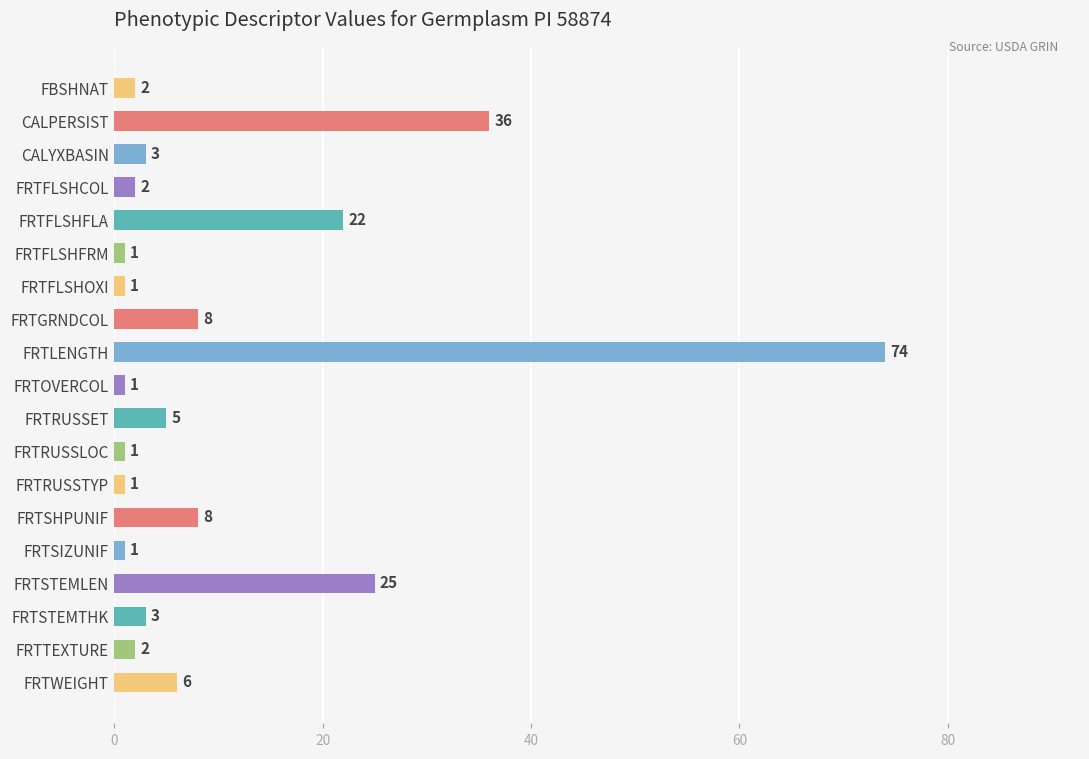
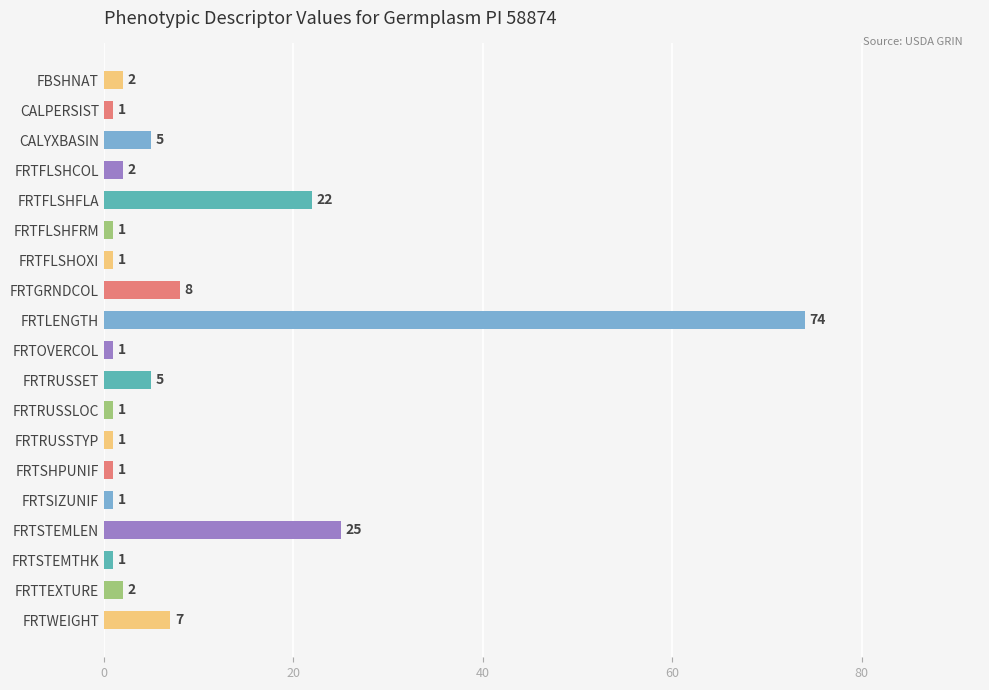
  {
    "FBSHNAT": 2,
-   "CALPERSIST": 36,
-   "CALYXBASIN": 3,
+   "CALPERSIST": 1,
+   "CALYXBASIN": 5,
    "FRTFLSHCOL": 2,
    "FRTFLSHFLA": 22,
    "FRTFLSHFRM": 1,
    "FRTFLSHOXI": 1,
    "FRTGRNDCOL": 8,
    "FRTLENGTH": 74,
    "FRTOVERCOL": 1,
    "FRTRUSSET": 5,
    "FRTRUSSLOC": 1,
    "FRTRUSSTYP": 1,
-   "FRTSHPUNIF": 8,
+   "FRTSHPUNIF": 1,
    "FRTSIZUNIF": 1,
    "FRTSTEMLEN": 25,
-   "FRTSTEMTHK": 3,
+   "FRTSTEMTHK": 1,
    "FRTTEXTURE": 2,
-   "FRTWEIGHT": 6
+   "FRTWEIGHT": 7
  }
